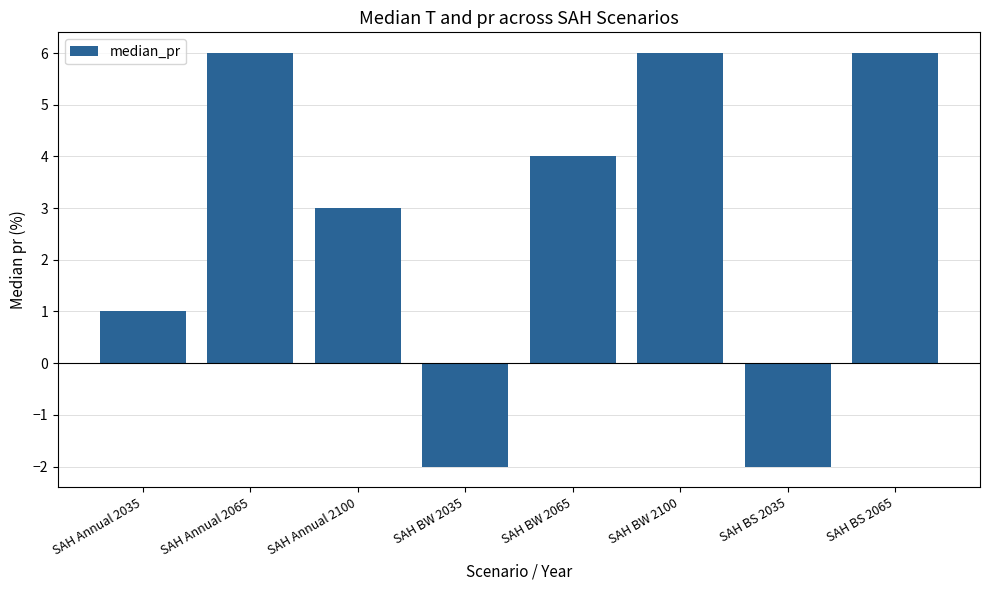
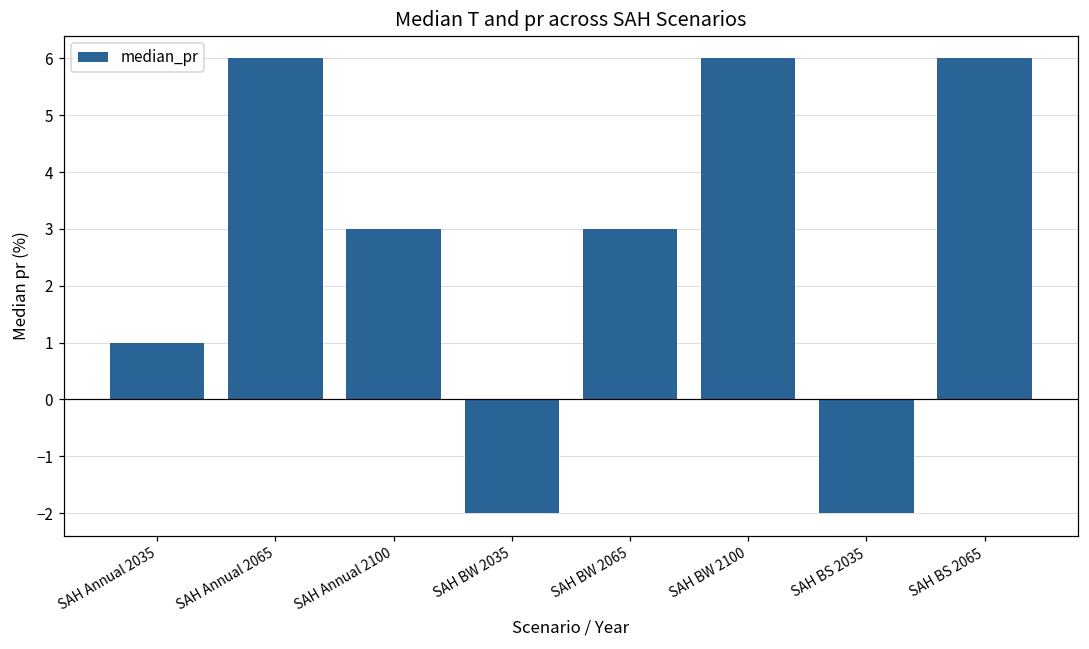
  {
    "SAH Annual 2035": 1,
    "SAH Annual 2065": 6,
    "SAH Annual 2100": 3,
    "SAH BW 2035": -2,
-   "SAH BW 2065": 4,
+   "SAH BW 2065": 3,
    "SAH BW 2100": 6,
    "SAH BS 2035": -2,
    "SAH BS 2065": 6
  }
